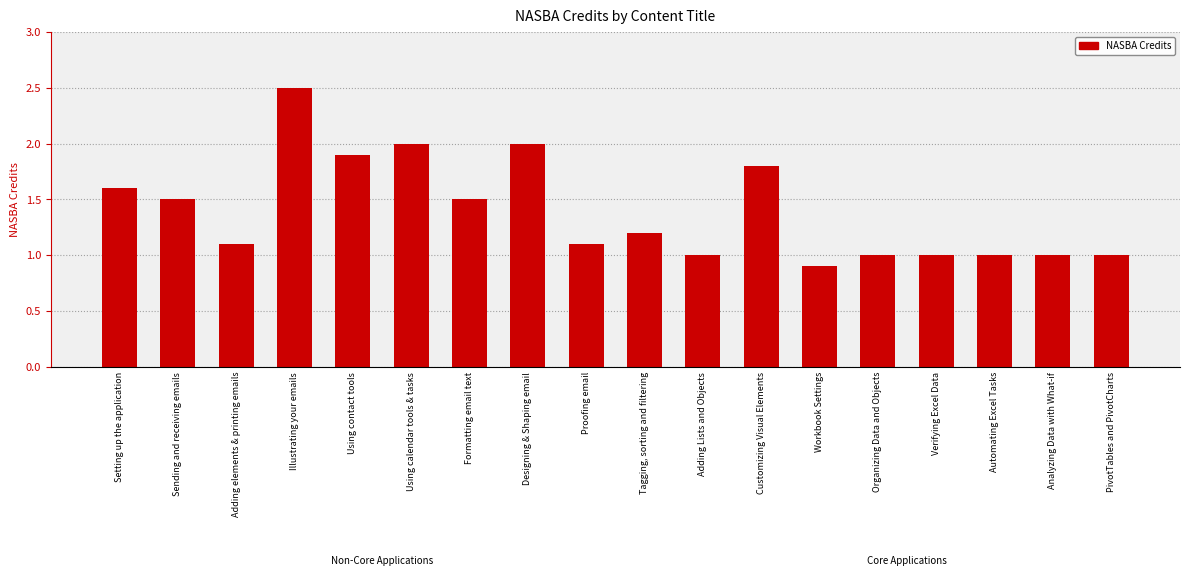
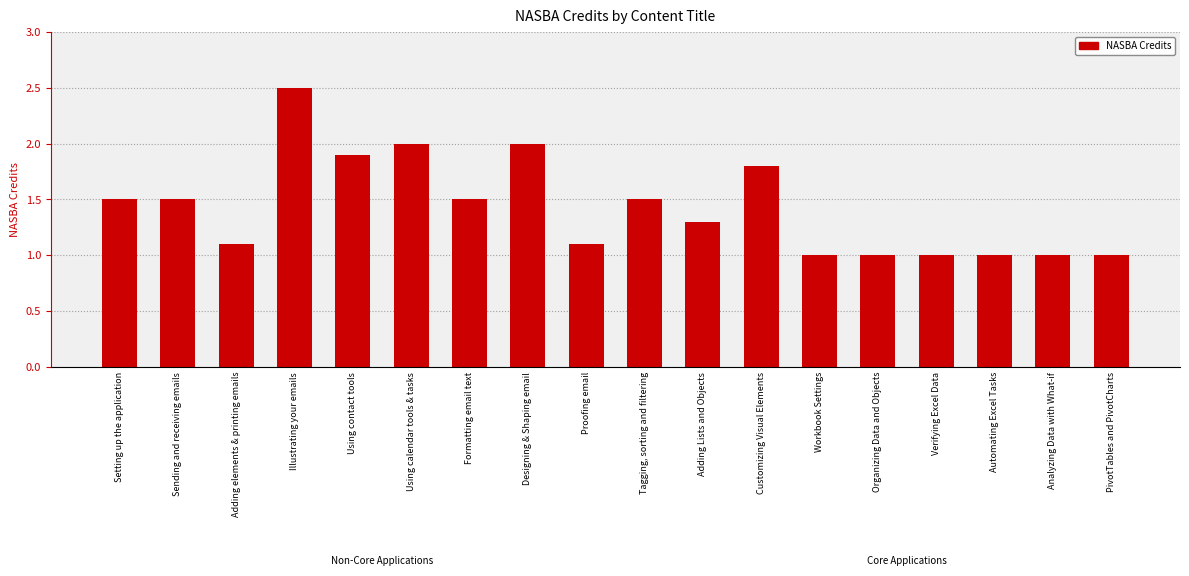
  {
-   "Setting up the application": 1.6,
+   "Setting up the application": 1.5,
    "Sending and receiving emails": 1.5,
    "Adding elements & printing emails": 1.1,
    "Illustrating your emails": 2.5,
    "Using contact tools": 1.9,
    "Using calendar tools & tasks": 2.0,
    "Formatting email text": 1.5,
    "Designing & Shaping email": 2.0,
    "Proofing email": 1.1,
-   "Tagging, sorting and filtering": 1.2,
-   "Adding Lists and Objects": 1.0,
+   "Tagging, sorting and filtering": 1.5,
+   "Adding Lists and Objects": 1.3,
    "Customizing Visual Elements": 1.8,
-   "Workbook Settings": 0.9,
+   "Workbook Settings": 1.0,
    "Organizing Data and Objects": 1.0,
    "Verifying Excel Data": 1.0,
    "Automating Excel Tasks": 1.0,
    "Analyzing Data with What-if": 1.0,
    "PivotTables and PivotCharts": 1.0
  }
